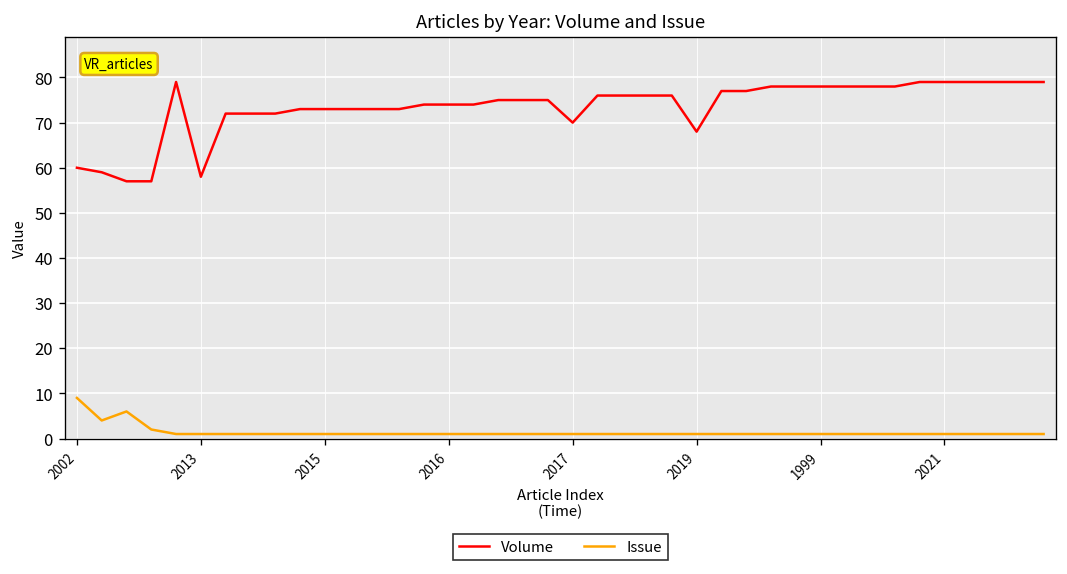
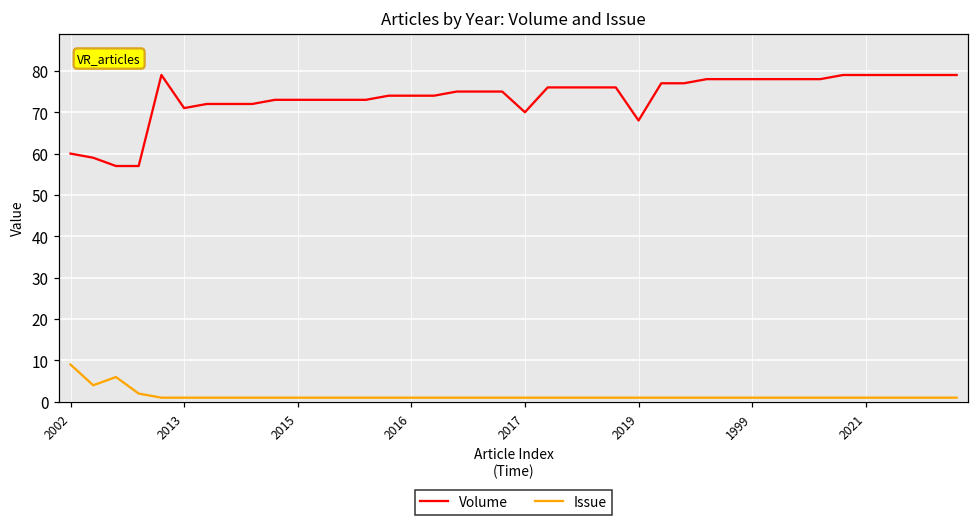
  {
    "Volume": {
      "2002": 60,
-     "2013": 58,
+     "2013": 71,
      "2015": 73,
      "2016": 74,
      "2017": 70,
      "2019": 68,
      "1999": 78,
      "2021": 79
    },
    "Issue": {
      "2002": 9,
      "2013": 1,
      "2015": 1,
      "2016": 1,
      "2017": 1,
      "2019": 1,
      "1999": 1,
      "2021": 1
    }
  }
